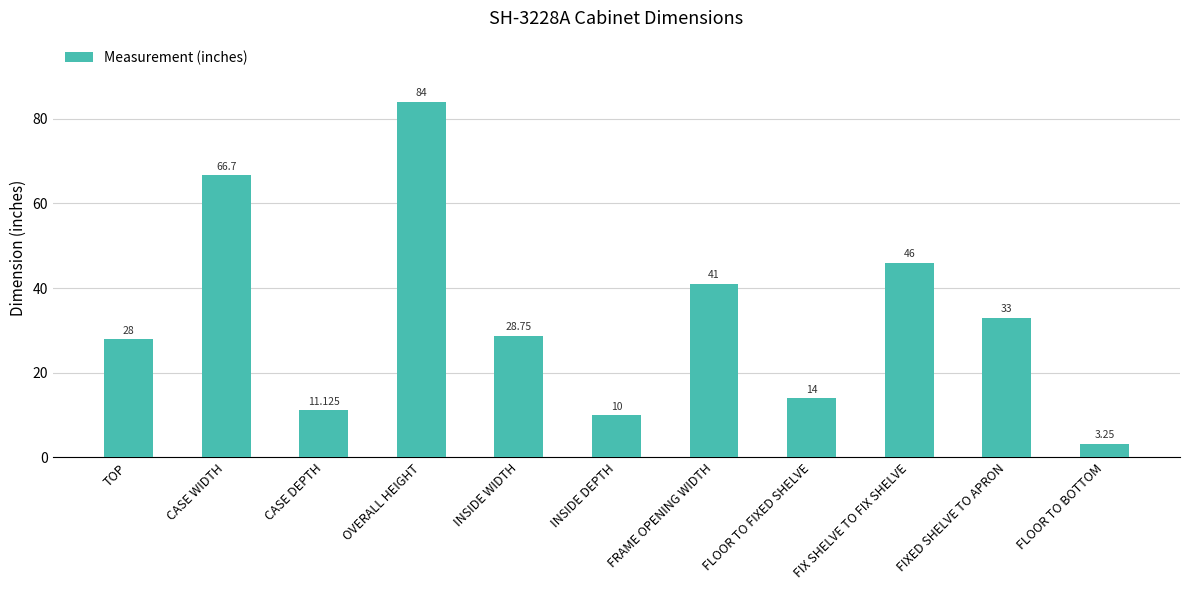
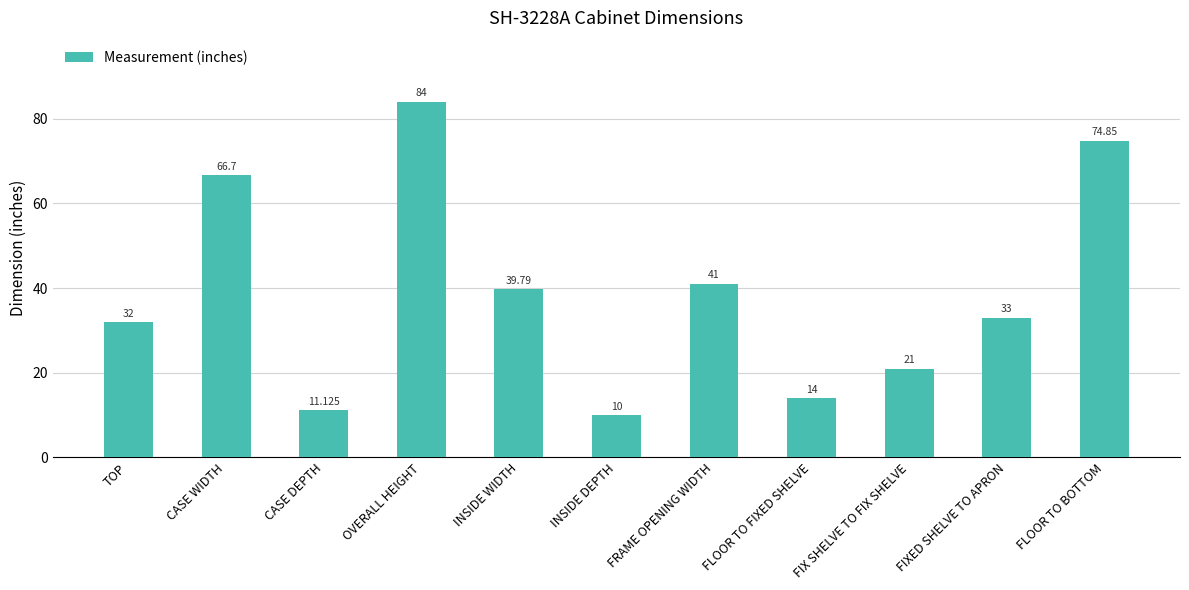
  {
-   "TOP": 28,
+   "TOP": 32,
    "CASE WIDTH": 66.7,
    "CASE DEPTH": 11.125,
    "OVERALL HEIGHT": 84,
-   "INSIDE WIDTH": 28.75,
+   "INSIDE WIDTH": 39.79,
    "INSIDE DEPTH": 10,
    "FRAME OPENING WIDTH": 41,
    "FLOOR TO FIXED SHELVE": 14,
-   "FIX SHELVE TO FIX SHELVE": 46,
+   "FIX SHELVE TO FIX SHELVE": 21,
    "FIXED SHELVE TO APRON": 33,
-   "FLOOR TO BOTTOM": 3.25
+   "FLOOR TO BOTTOM": 74.85
  }
